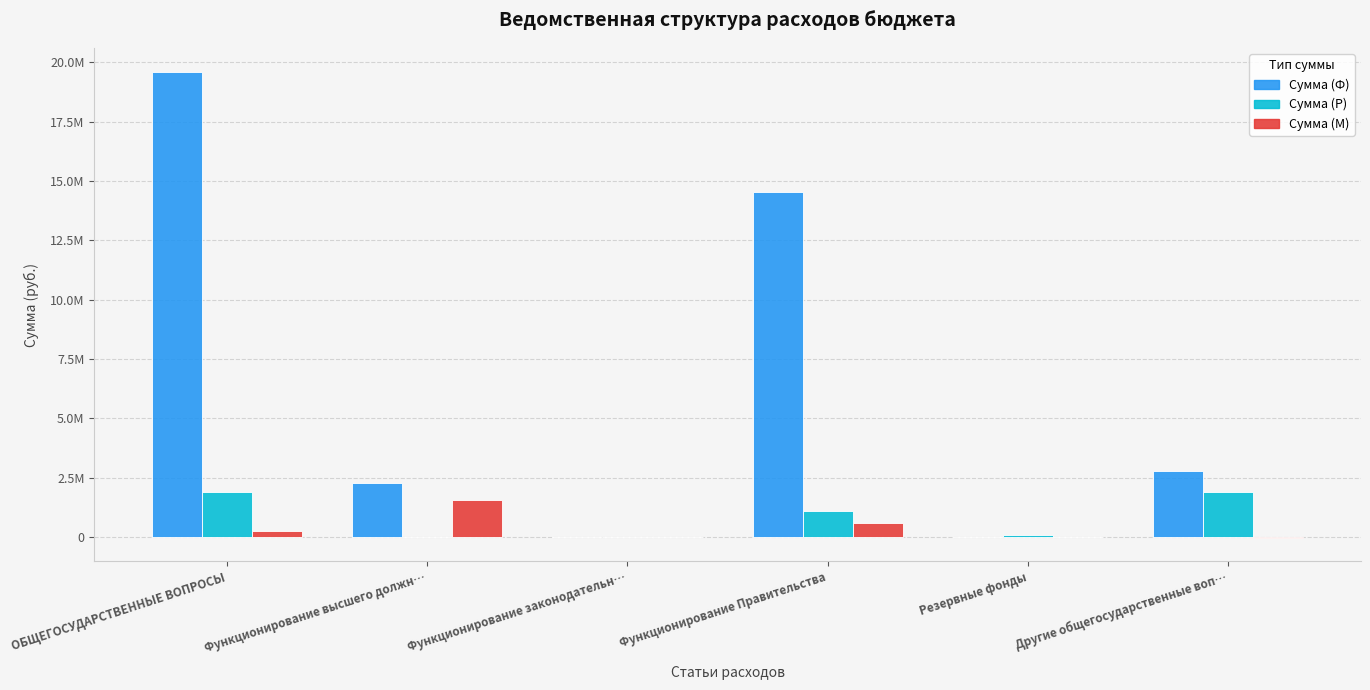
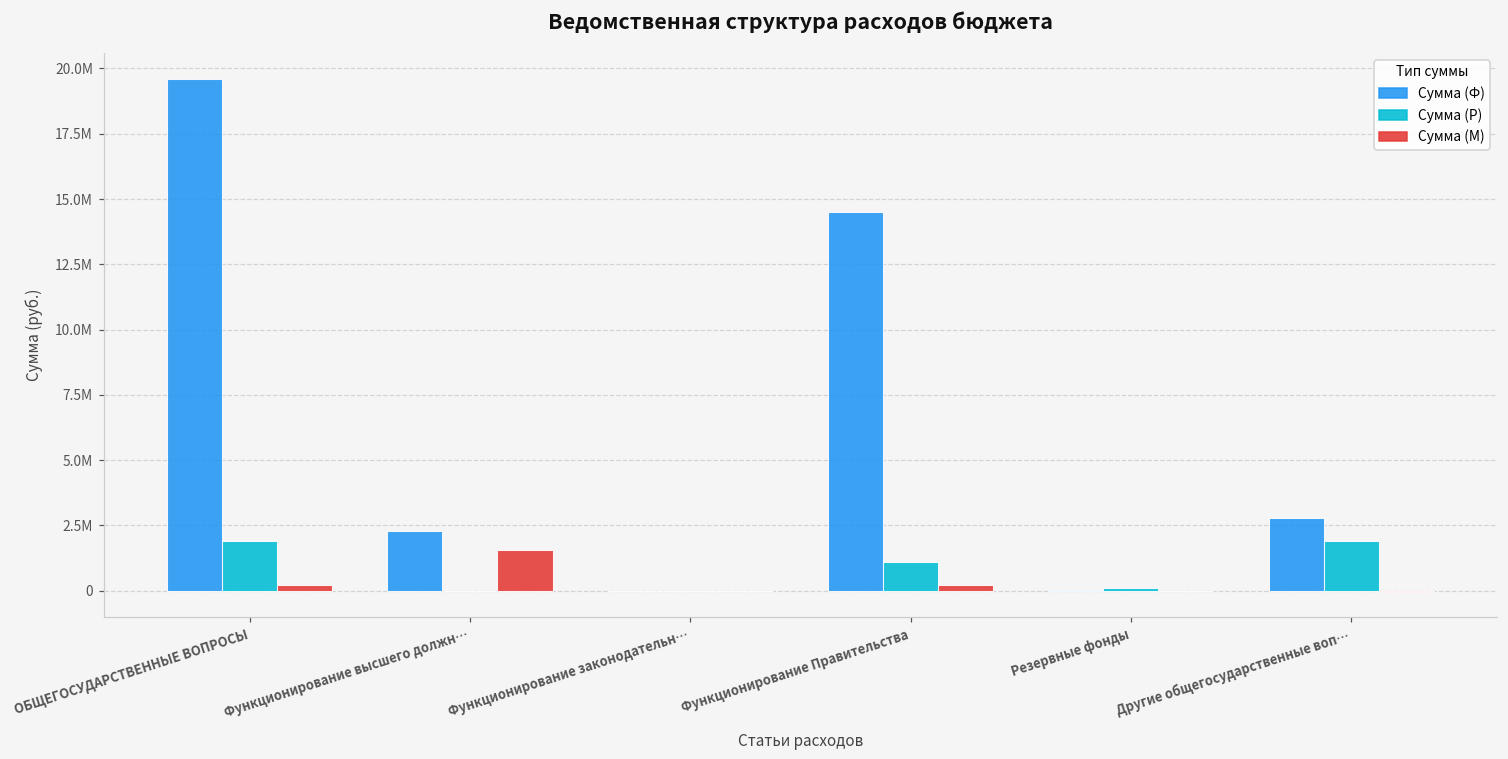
  {
    "Сумма (М)": {
      "ОБЩЕГОСУДАРСТВЕННЫЕ ВОПРОСЫ": 200000,
      "Функционирование высшего должн…": 1600000,
      "Функционирование законодательн…": 0,
-     "Функционирование Правительства": 600000,
+     "Функционирование Правительства": 200000,
      "Резервные фонды": 0
    }
  }
